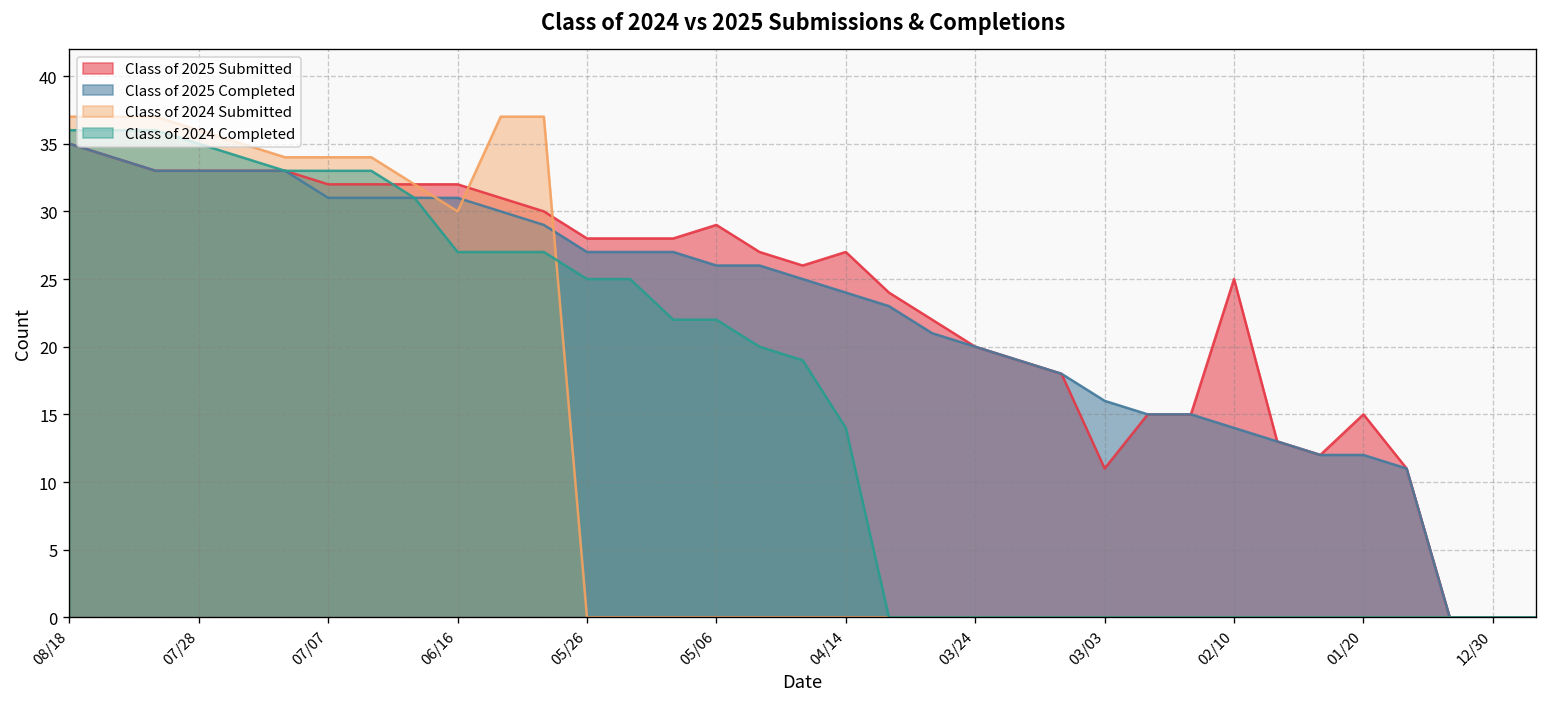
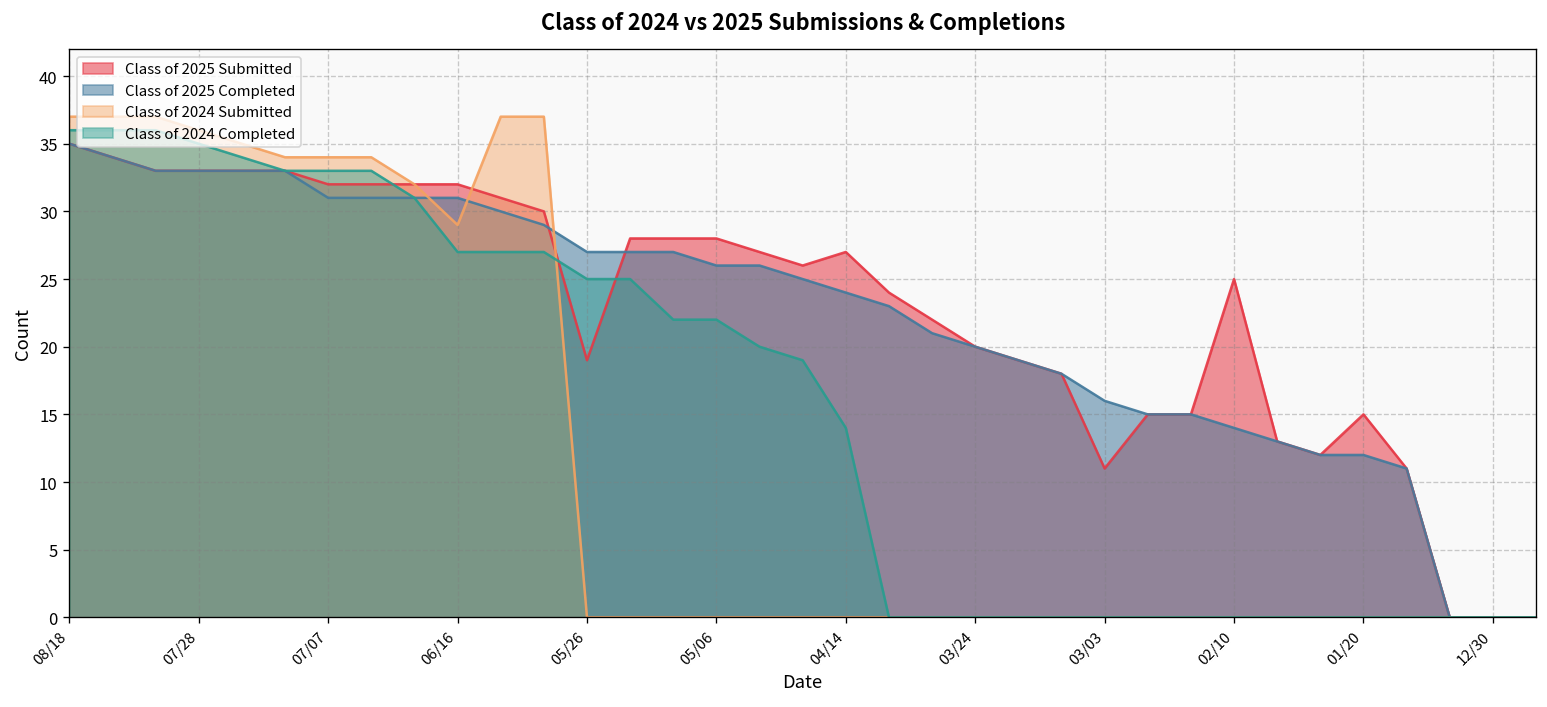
  {
    "Class of 2025 Submitted": {
      "07/07": 32,
      "06/16": 32,
-     "05/26": 28,
-     "05/06": 29,
+     "05/26": 19,
+     "05/06": 28,
      "04/14": 27,
      "03/03": 11,
      "02/10": 25,
      "01/20": 15
    },
    "Class of 2024 Submitted": {
      "08/18": 37,
      "07/07": 34,
-     "06/16": 30,
+     "06/16": 29,
      "05/26": 0,
      "05/06": 0,
      "04/14": 0
    }
  }
